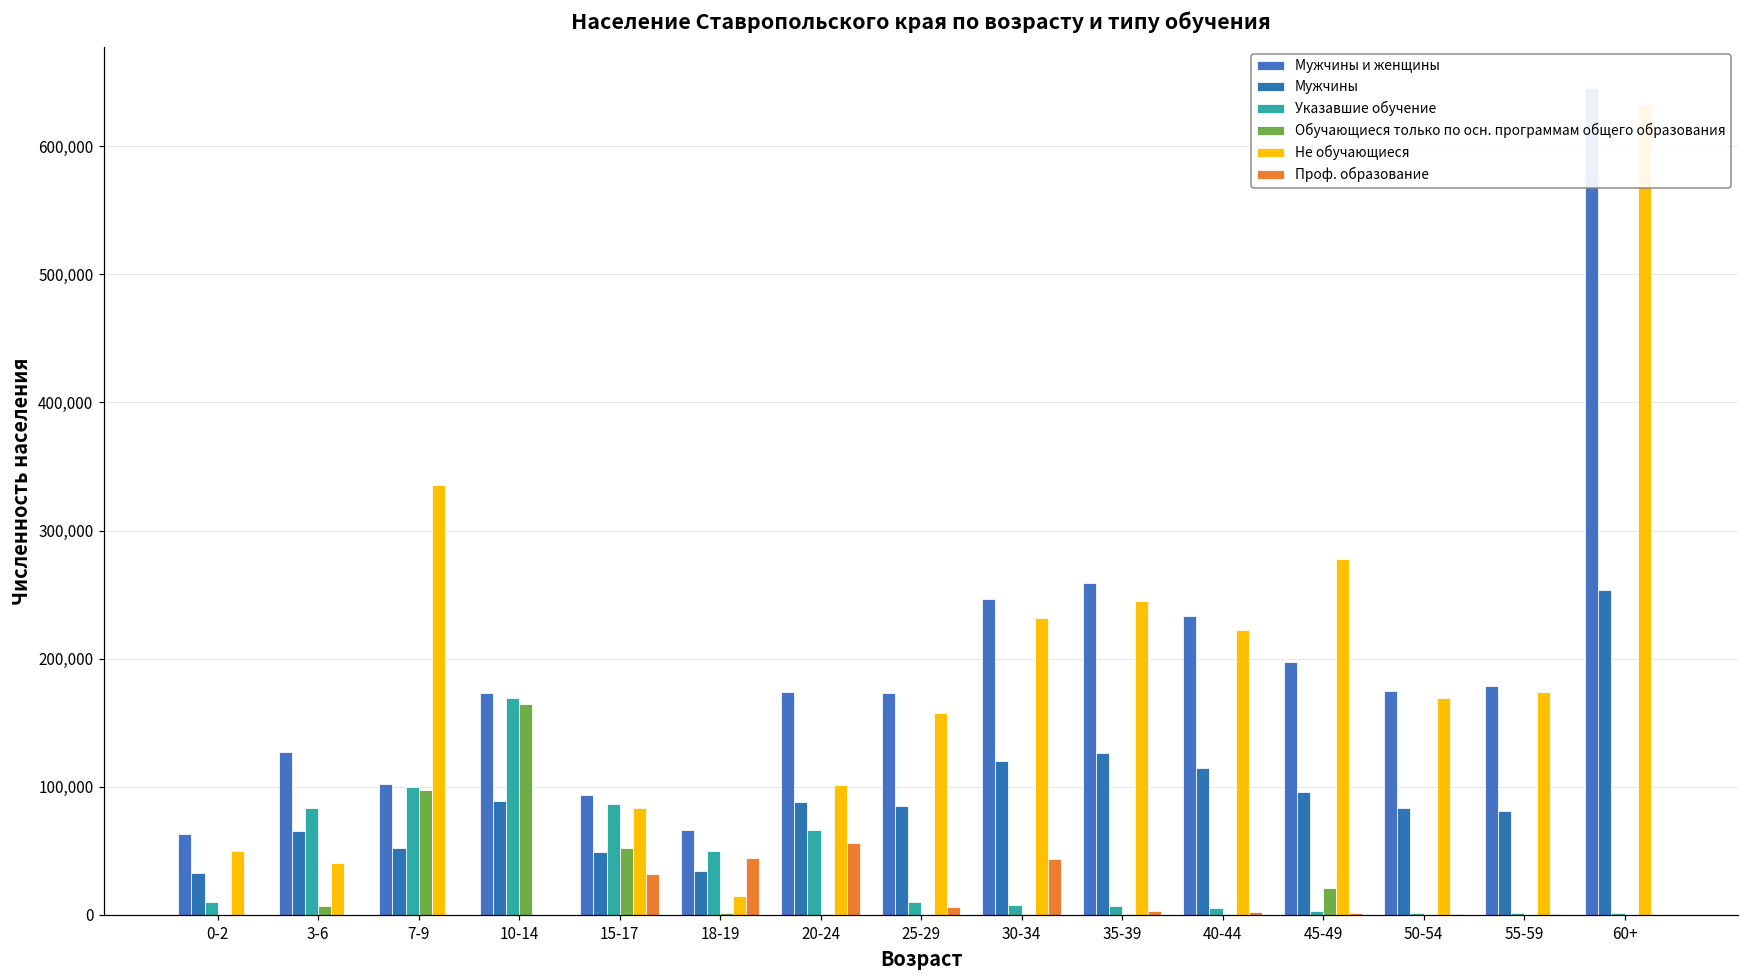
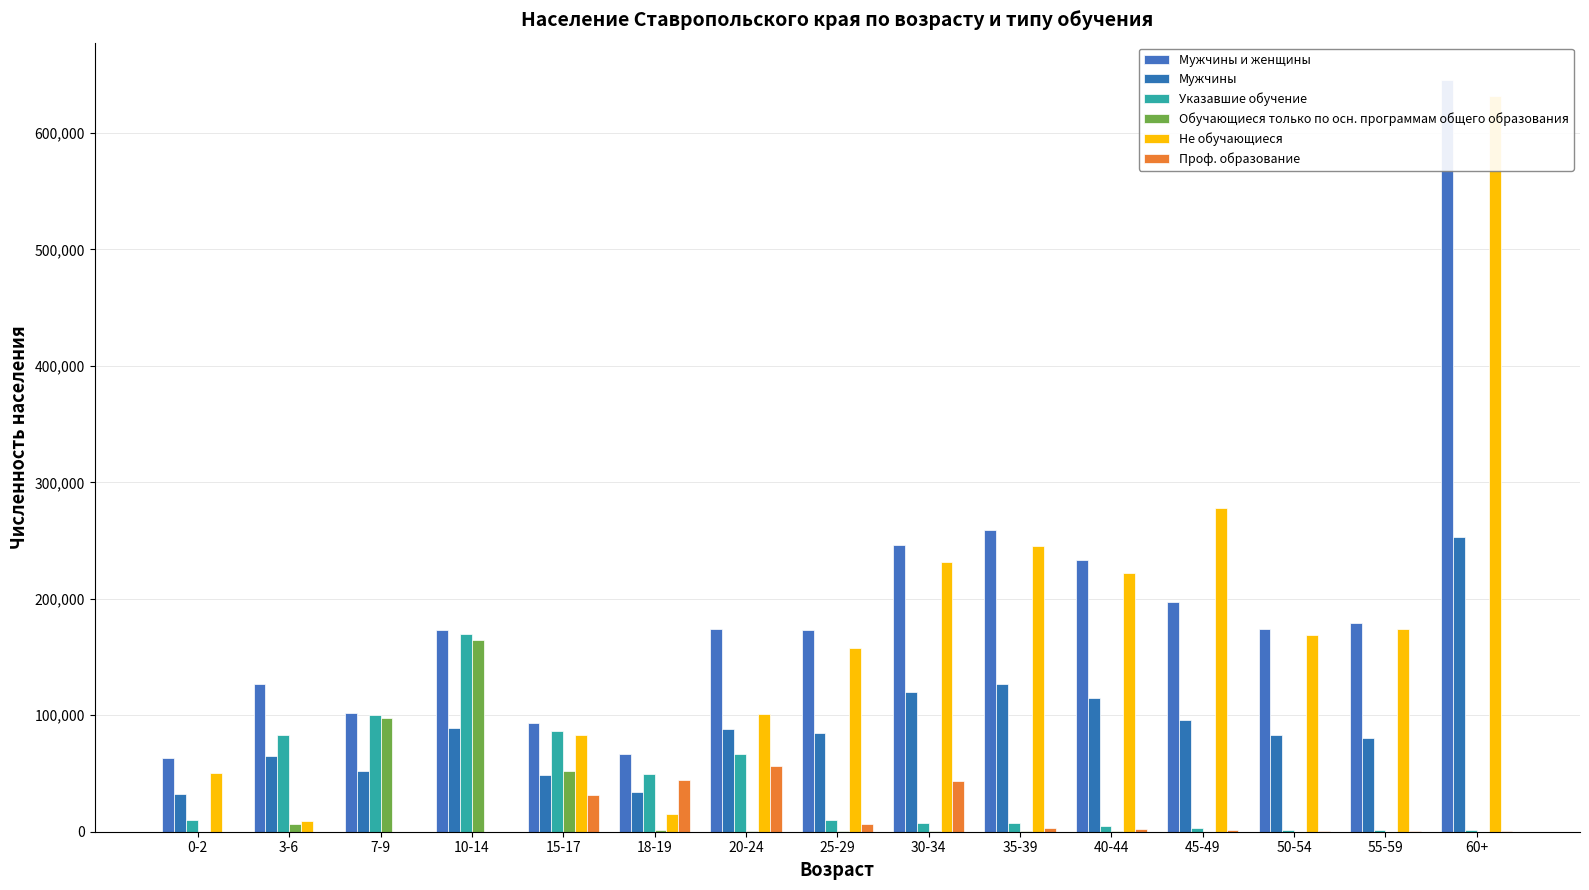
  {
    "Обучающиеся только по осн. программам общего образования": {
      "0-2": "0",
      "3-6": "7,000",
      "7-9": "97,000",
      "10-14": "164,000",
      "15-17": "52,000",
-     "45-49": "21,000"
+     "45-49": "0"
    },
    "Не обучающиеся": {
      "0-2": "50,000",
-     "3-6": "41,000",
-     "7-9": "335,000",
+     "3-6": "9,000",
+     "7-9": "0",
      "15-17": "83,000",
      "18-19": "15,000",
      "20-24": "101,000",
      "25-29": "158,000",
      "30-34": "232,000",
      "35-39": "245,000",
      "40-44": "222,000",
      "45-49": "278,000",
      "50-54": "169,000",
      "55-59": "174,000"
    },
    "Проф. образование": {
      "0-2": "0",
      "3-6": "0",
      "7-9": "0",
      "15-17": "32,000",
      "18-19": "45,000",
      "20-24": "56,000",
      "25-29": "6,000",
      "30-34": "43,000",
      "35-39": "3,000",
      "40-44": "2,000"
    }
  }
